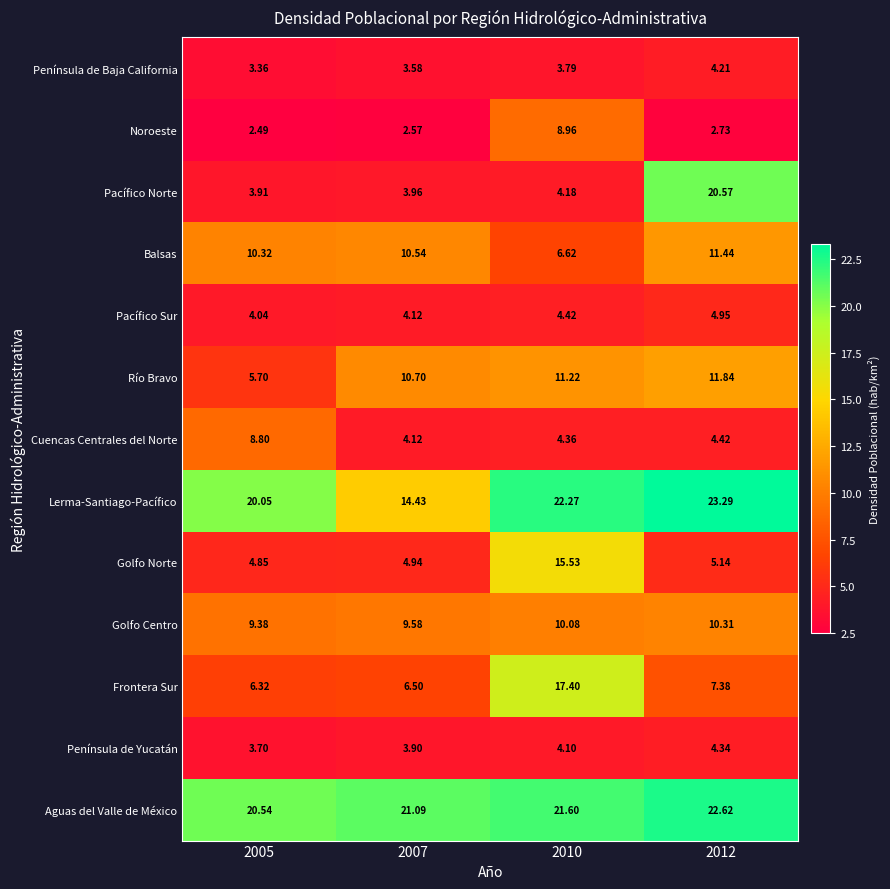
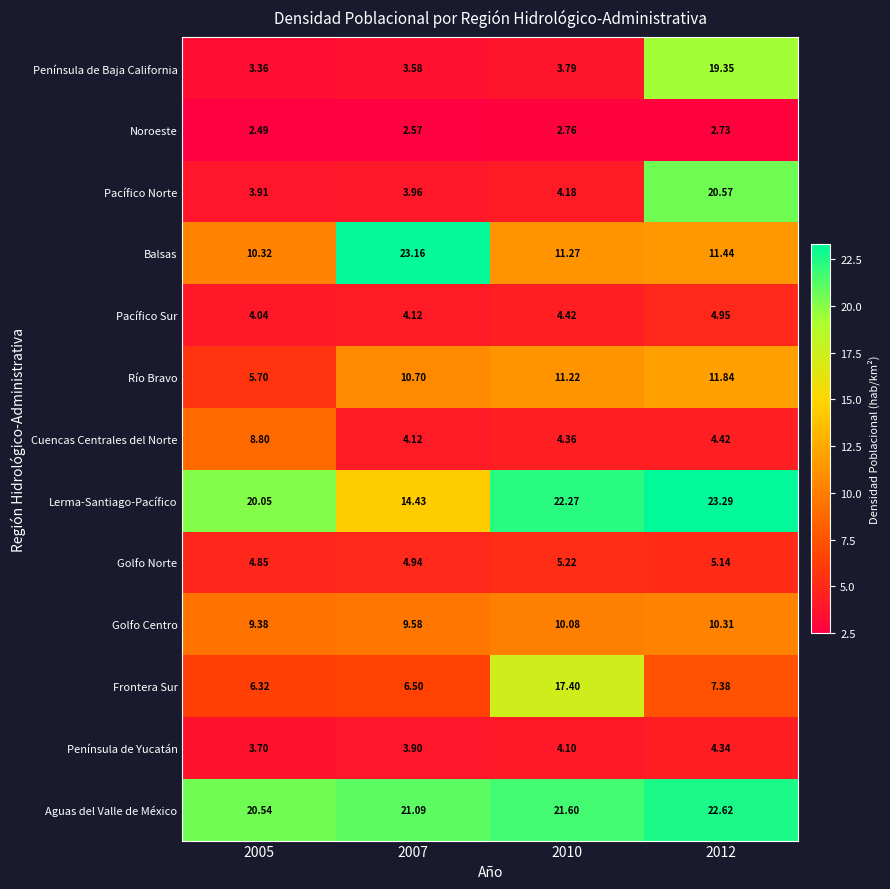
  {
    "Península de Baja California": {
      "2005": 3.36,
      "2007": 3.58,
      "2010": 3.79,
-     "2012": 4.21
+     "2012": 19.35
    },
    "Noroeste": {
      "2005": 2.49,
      "2007": 2.57,
-     "2010": 8.96,
+     "2010": 2.76,
      "2012": 2.73
    },
    "Pacífico Norte": {
      "2005": 3.91,
      "2007": 3.96,
      "2010": 4.18,
      "2012": 20.57
    },
    "Balsas": {
      "2005": 10.32,
-     "2007": 10.54,
-     "2010": 6.62,
+     "2007": 23.16,
+     "2010": 11.27,
      "2012": 11.44
    },
    "Pacífico Sur": {
      "2005": 4.04,
      "2007": 4.12,
      "2010": 4.42,
      "2012": 4.95
    },
    "Río Bravo": {
      "2005": 5.70,
      "2007": 10.70,
      "2010": 11.22,
      "2012": 11.84
    },
    "Cuencas Centrales del Norte": {
      "2005": 8.80,
      "2007": 4.12,
      "2010": 4.36,
      "2012": 4.42
    },
    "Lerma-Santiago-Pacífico": {
      "2005": 20.05,
      "2007": 14.43,
      "2010": 22.27,
      "2012": 23.29
    },
    "Golfo Norte": {
      "2005": 4.85,
      "2007": 4.94,
-     "2010": 15.53,
+     "2010": 5.22,
      "2012": 5.14
    },
    "Golfo Centro": {
      "2005": 9.38,
      "2007": 9.58,
      "2010": 10.08,
      "2012": 10.31
    },
    "Frontera Sur": {
      "2005": 6.32,
      "2007": 6.50,
      "2010": 17.40,
      "2012": 7.38
    },
    "Península de Yucatán": {
      "2005": 3.70,
      "2007": 3.90,
      "2010": 4.10,
      "2012": 4.34
    },
    "Aguas del Valle de México": {
      "2005": 20.54,
      "2007": 21.09,
      "2010": 21.60,
      "2012": 22.62
    }
  }
